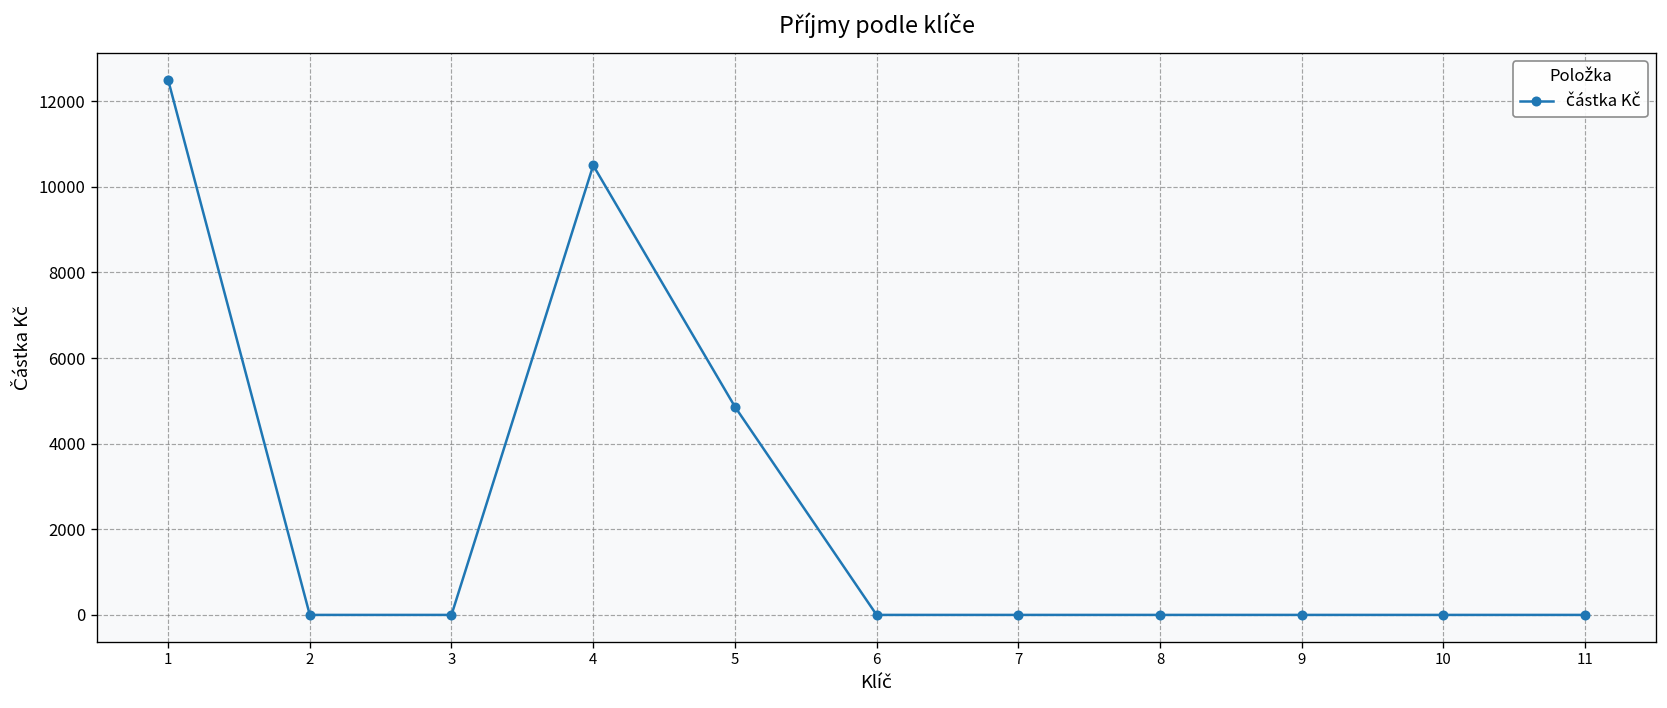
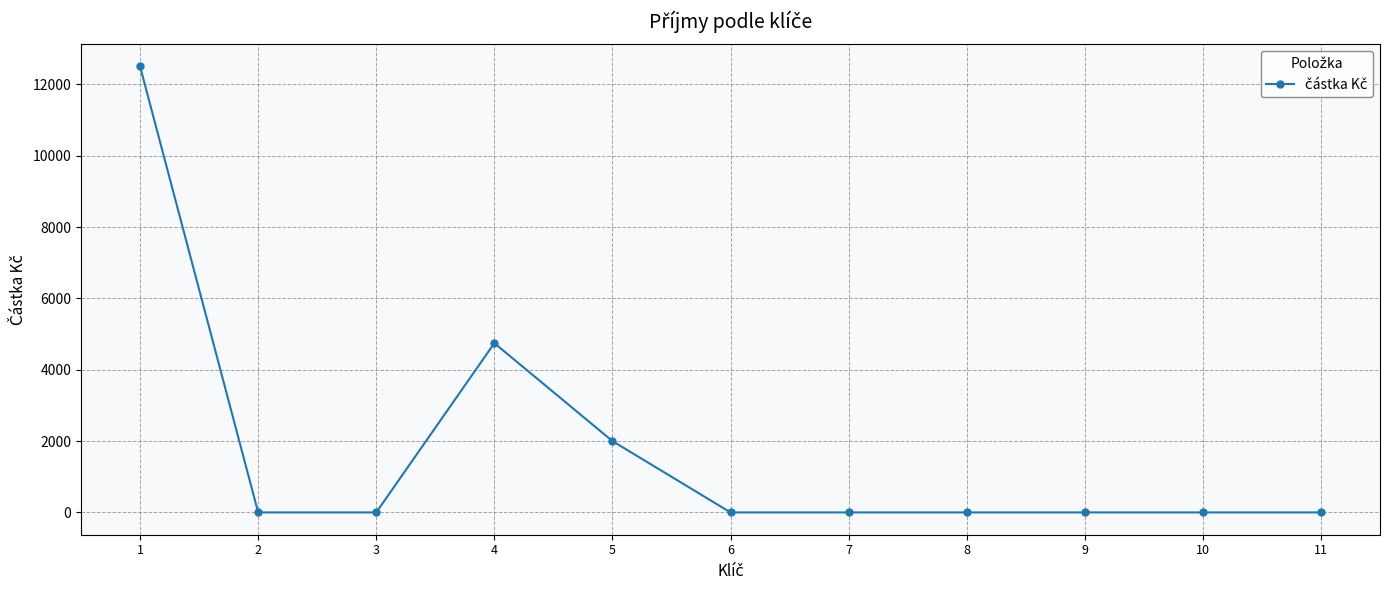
  {
    "1": 12500,
    "2": 0,
    "3": 0,
-   "4": 10500,
-   "5": 4900,
+   "4": 4700,
+   "5": 2000,
    "6": 0,
    "7": 0,
    "8": 0,
    "9": 0,
    "10": 0,
    "11": 0
  }
